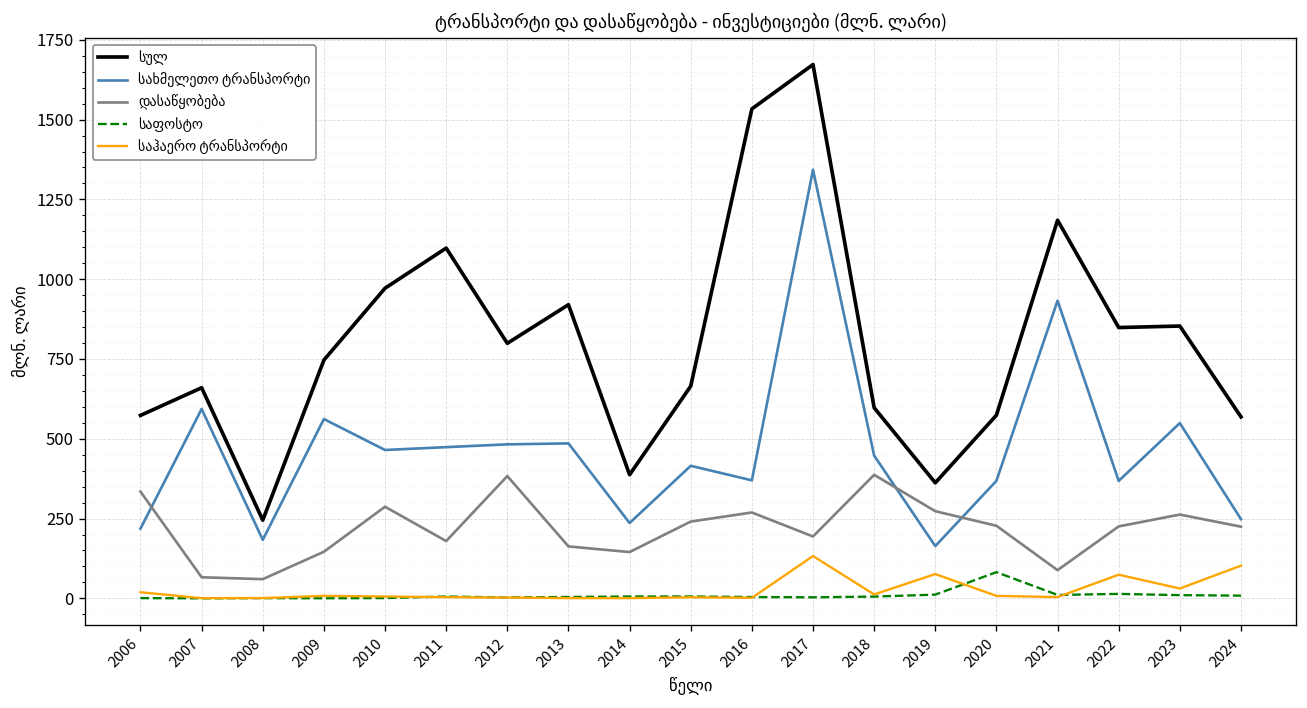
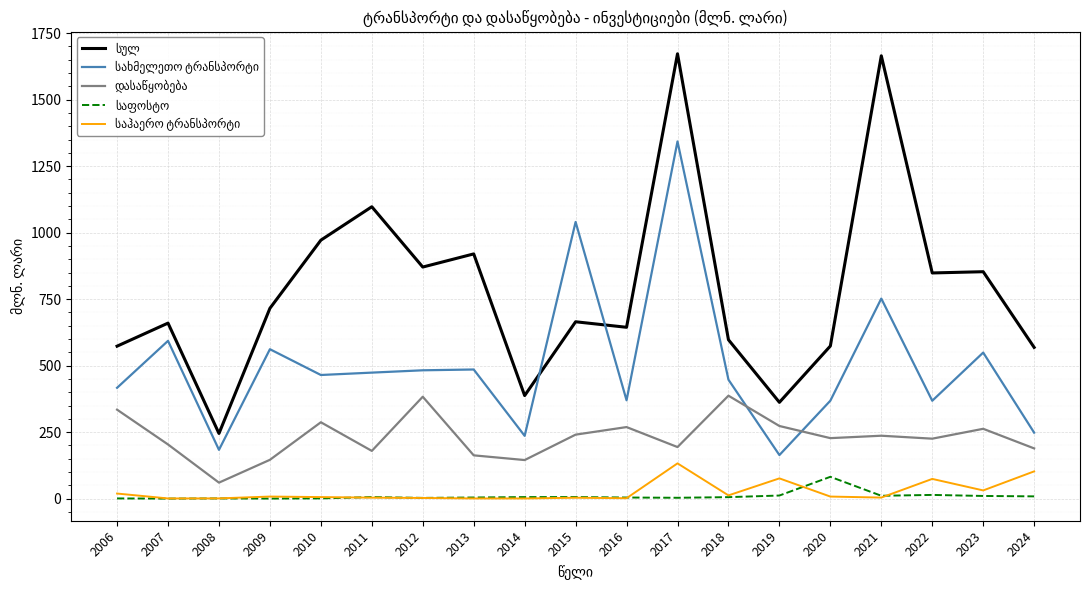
  {
    "სულ": {
      "2006": 570,
      "2007": 660,
      "2008": 240,
-     "2009": 750,
+     "2009": 720,
      "2010": 970,
      "2011": 1100,
-     "2012": 800,
+     "2012": 870,
      "2013": 920,
      "2014": 390,
      "2015": 660,
-     "2016": 1530,
+     "2016": 640,
      "2017": 1670,
      "2018": 600,
      "2019": 360,
      "2020": 570,
-     "2021": 1180,
+     "2021": 1670,
      "2022": 850,
      "2023": 850,
      "2024": 570
    },
    "სახმელეთო ტრანსპორტი": {
-     "2006": 220,
+     "2006": 420,
      "2007": 590,
      "2008": 180,
      "2009": 560,
      "2010": 460,
      "2011": 470,
      "2012": 480,
      "2013": 490,
      "2014": 240,
-     "2015": 420,
+     "2015": 1040,
      "2016": 370,
      "2017": 1340,
      "2018": 450,
      "2019": 160,
      "2020": 370,
-     "2021": 930,
+     "2021": 750,
      "2022": 370,
      "2023": 550,
      "2024": 250
    },
    "დასაწყობება": {
      "2006": 330,
-     "2007": 70,
+     "2007": 200,
      "2008": 60,
      "2009": 150,
      "2010": 290,
      "2011": 180,
      "2012": 380,
      "2013": 160,
      "2014": 140,
      "2015": 240,
      "2016": 270,
      "2017": 190,
      "2018": 390,
      "2019": 270,
      "2020": 230,
-     "2021": 90,
+     "2021": 240,
      "2022": 230,
      "2023": 260,
-     "2024": 220
+     "2024": 190
    },
    "საფოსტო": {
      "2006": 0,
      "2017": 0,
      "2019": 10,
      "2020": 80,
      "2022": 10,
      "2023": 10,
      "2024": 10
    },
    "საჰაერო ტრანსპორტი": {
      "2006": 20,
      "2017": 130,
      "2019": 80,
      "2020": 10,
      "2022": 70,
      "2023": 30,
      "2024": 100
    }
  }
